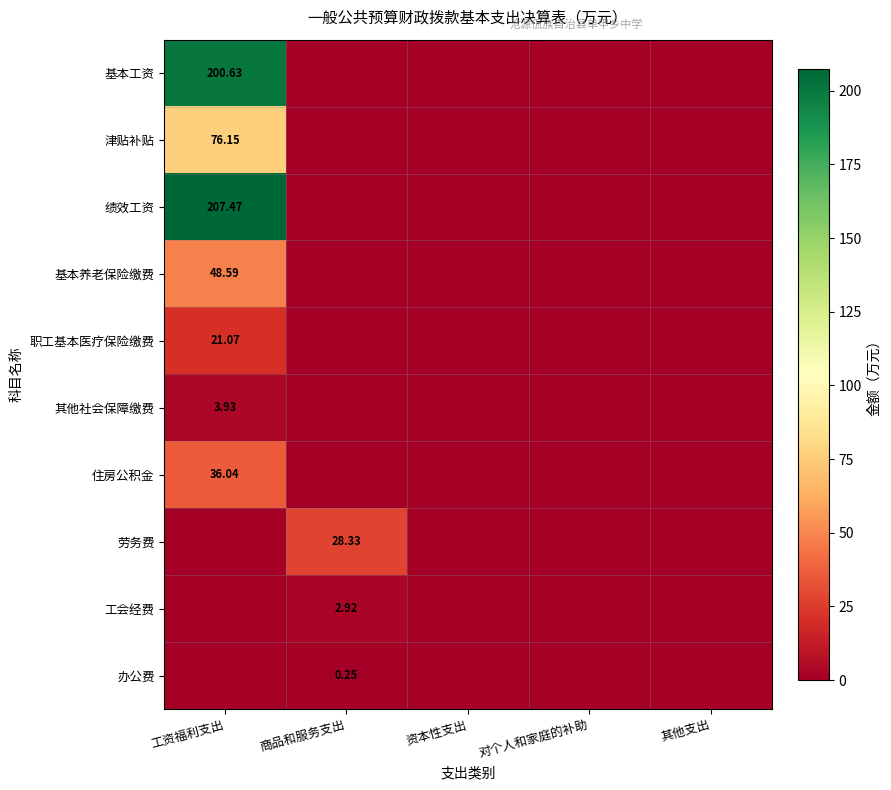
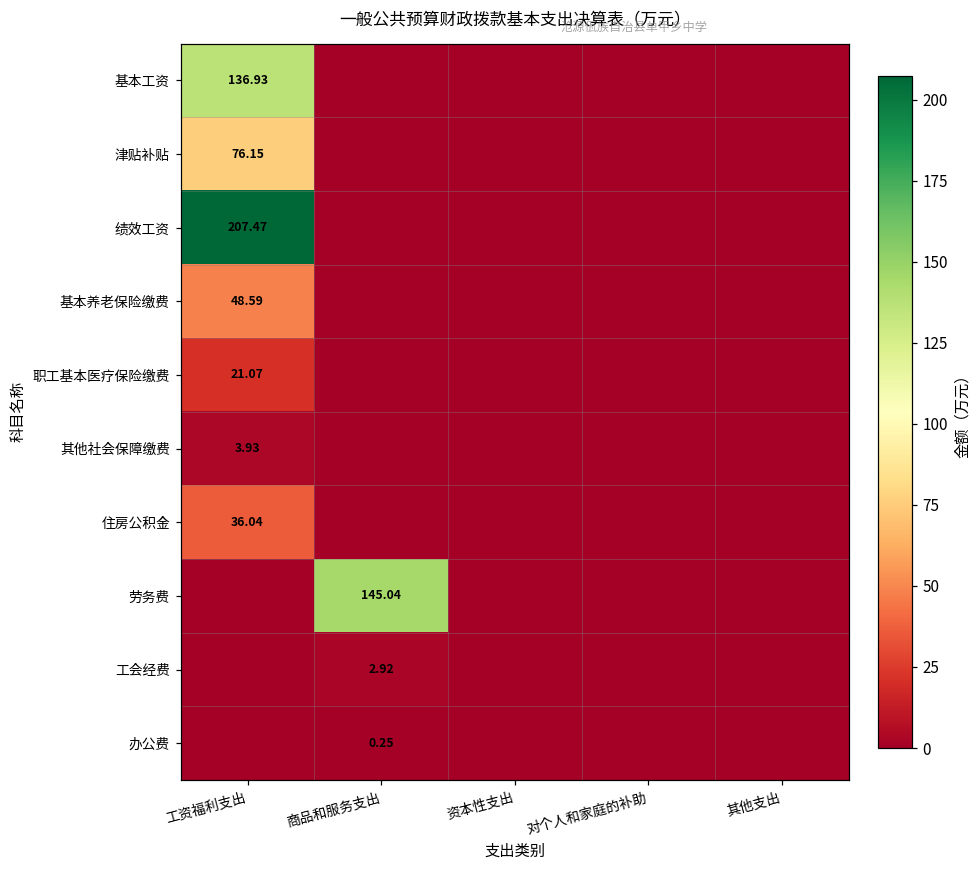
  {
    "基本工资": {
-     "工资福利支出": 200.63
+     "工资福利支出": 136.93
    },
    "津贴补贴": {
      "工资福利支出": 76.15
    },
    "绩效工资": {
      "工资福利支出": 207.47
    },
    "基本养老保险缴费": {
      "工资福利支出": 48.59
    },
    "职工基本医疗保险缴费": {
      "工资福利支出": 21.07
    },
    "其他社会保障缴费": {
      "工资福利支出": 3.93
    },
    "住房公积金": {
      "工资福利支出": 36.04
    },
    "劳务费": {
-     "商品和服务支出": 28.33
+     "商品和服务支出": 145.04
    },
    "工会经费": {
      "商品和服务支出": 2.92
    },
    "办公费": {
      "商品和服务支出": 0.25
    }
  }
